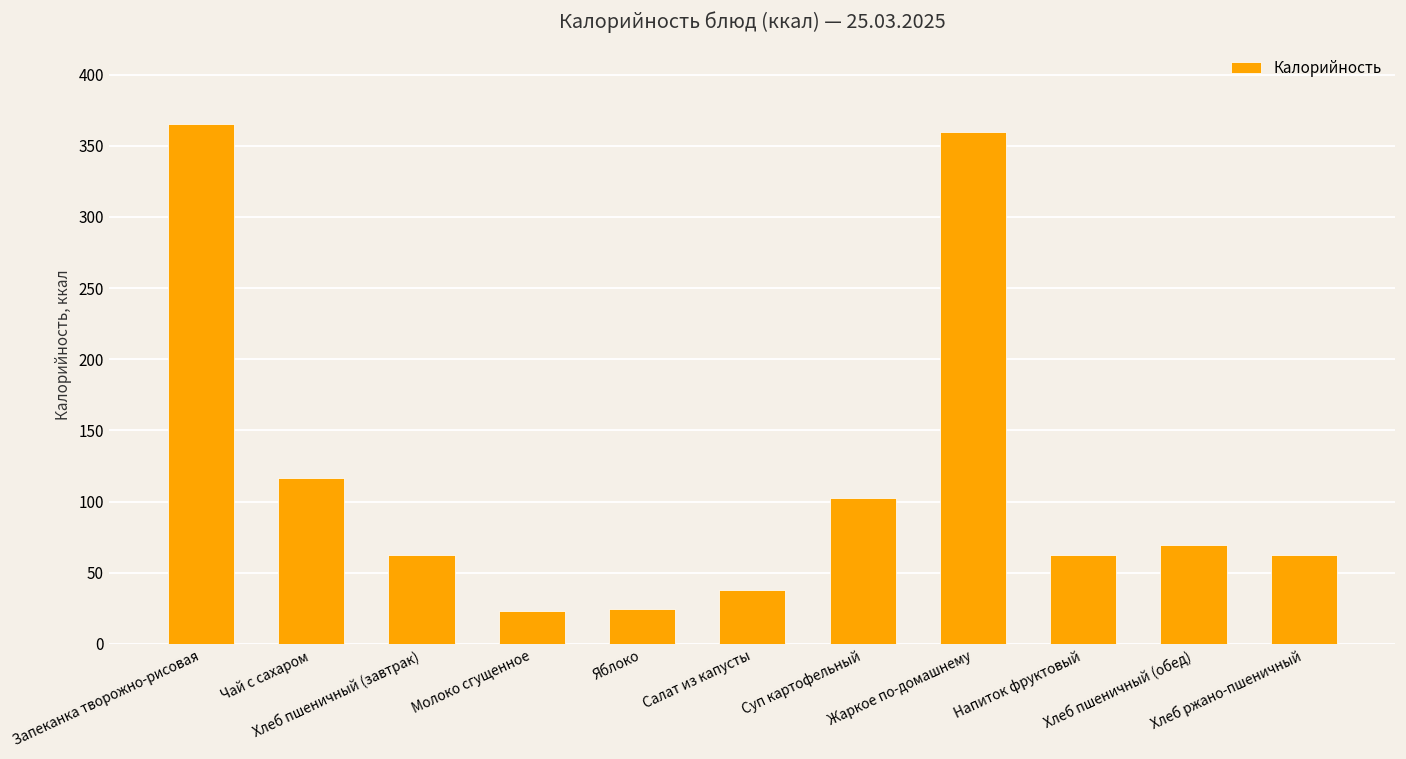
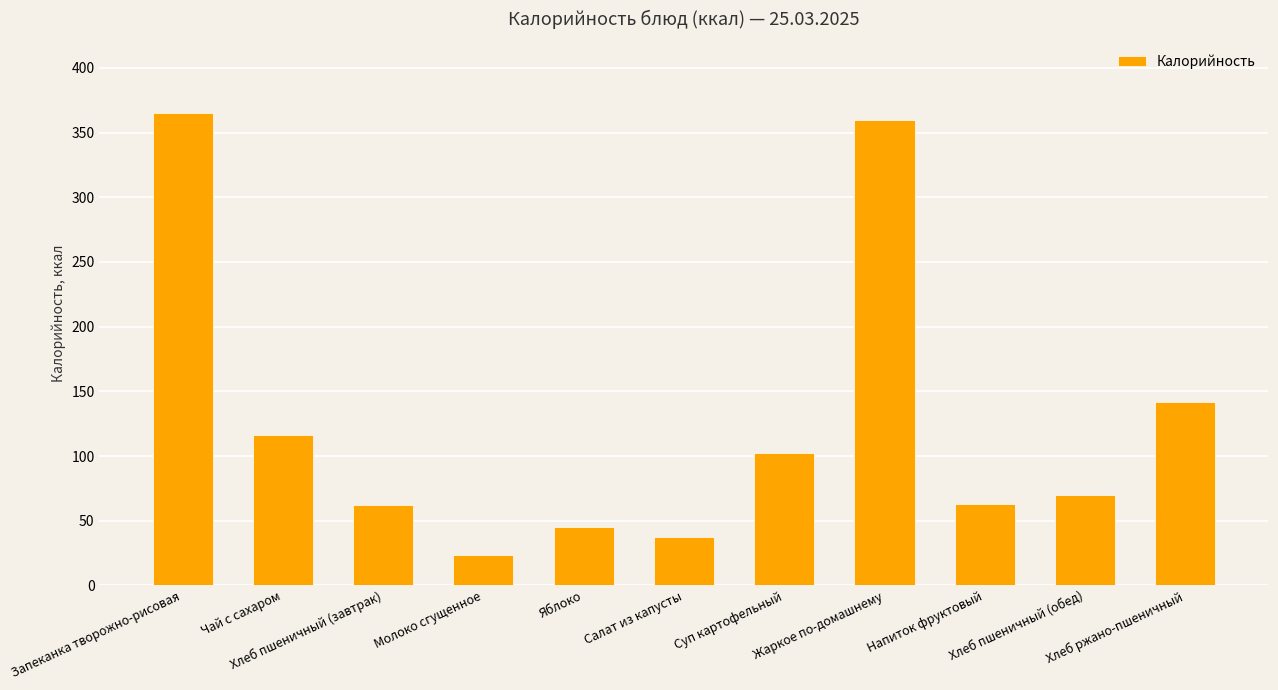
  {
    "Запеканка творожно-рисовая": 365,
    "Чай с сахаром": 117,
    "Хлеб пшеничный (завтрак)": 63,
    "Молоко сгущенное": 23,
-   "Яблоко": 24,
+   "Яблоко": 46,
    "Салат из капусты": 38,
    "Суп картофельный": 102,
    "Жаркое по-домашнему": 360,
    "Напиток фруктовый": 63,
    "Хлеб пшеничный (обед)": 70,
-   "Хлеб ржано-пшеничный": 63
+   "Хлеб ржано-пшеничный": 142
  }
